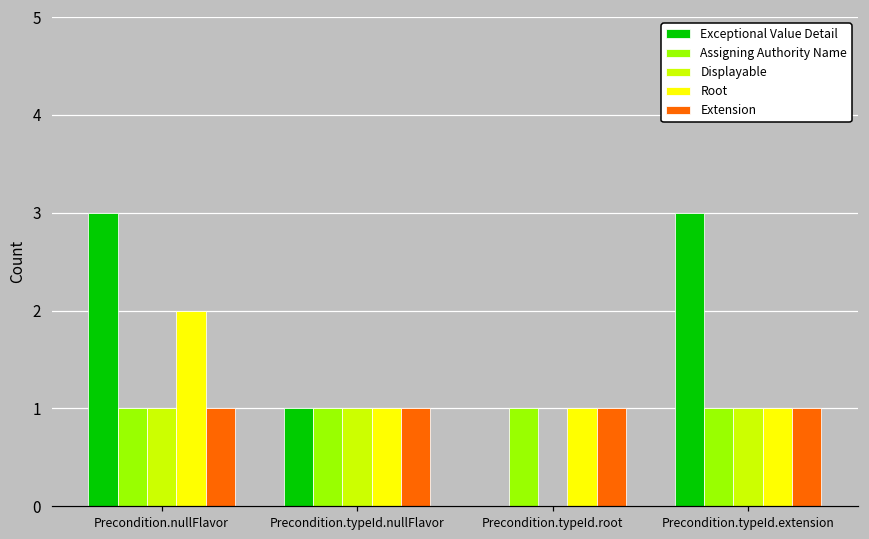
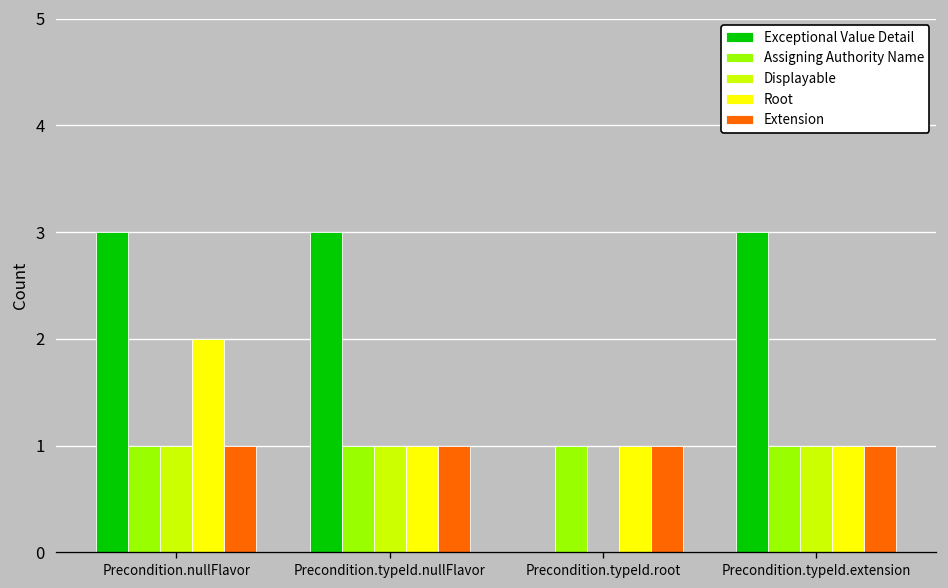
  {
    "Exceptional Value Detail": {
      "Precondition.nullFlavor": 3,
-     "Precondition.typeId.nullFlavor": 1,
+     "Precondition.typeId.nullFlavor": 3,
      "Precondition.typeId.root": 0,
      "Precondition.typeId.extension": 3
    },
    "Extension": {
      "Precondition.nullFlavor": 1,
      "Precondition.typeId.nullFlavor": 1,
      "Precondition.typeId.root": 1,
      "Precondition.typeId.extension": 1
    }
  }
